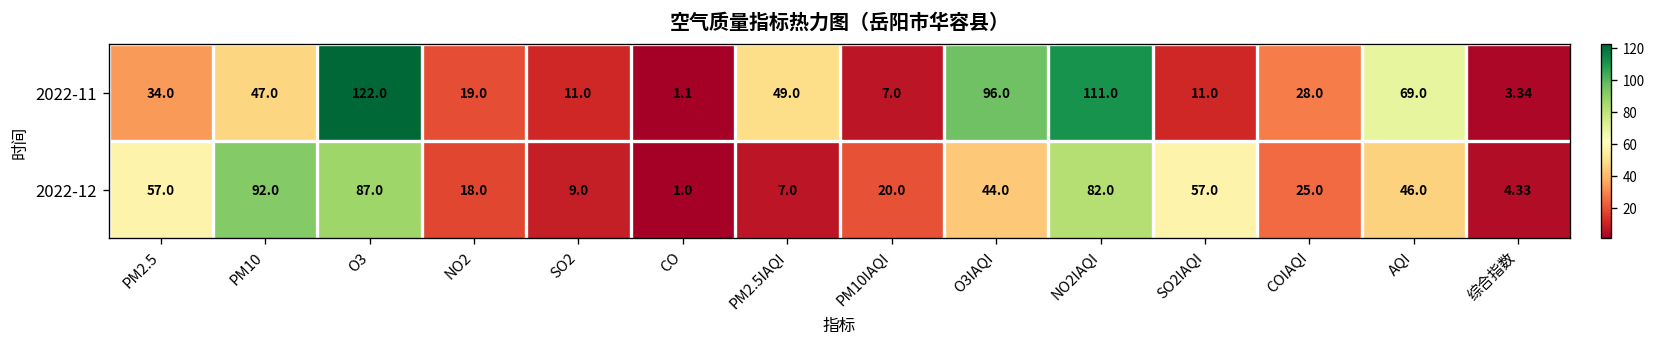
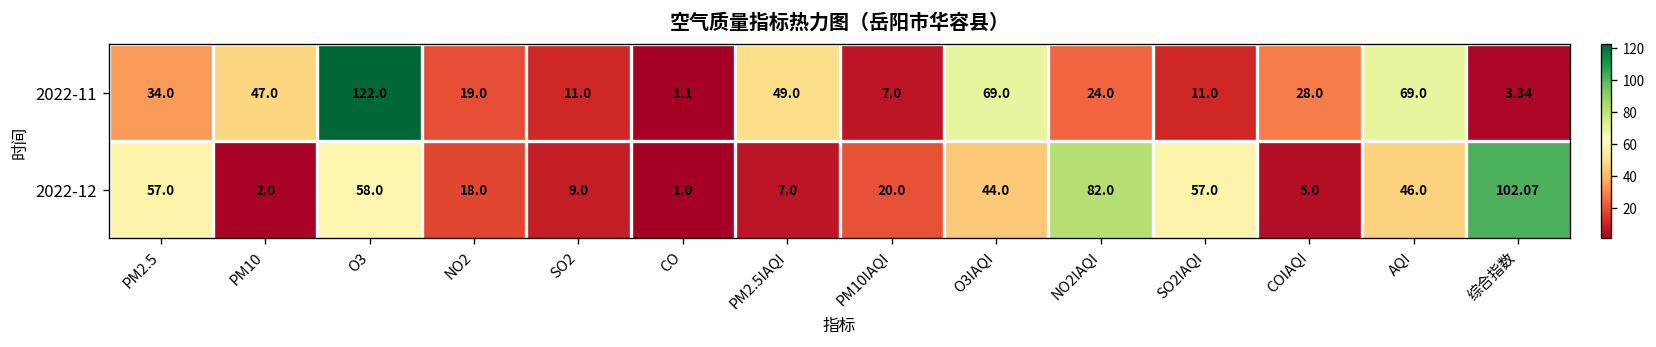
  {
    "2022-11": {
      "PM2.5": 34.0,
      "PM10": 47.0,
      "O3": 122.0,
      "NO2": 19.0,
      "SO2": 11.0,
      "CO": 1.1,
      "PM2.5IAQI": 49.0,
      "PM10IAQI": 7.0,
-     "O3IAQI": 96.0,
-     "NO2IAQI": 111.0,
+     "O3IAQI": 69.0,
+     "NO2IAQI": 24.0,
      "SO2IAQI": 11.0,
      "COIAQI": 28.0,
      "AQI": 69.0,
      "综合指数": 3.34
    },
    "2022-12": {
      "PM2.5": 57.0,
-     "PM10": 92.0,
-     "O3": 87.0,
+     "PM10": 2.0,
+     "O3": 58.0,
      "NO2": 18.0,
      "SO2": 9.0,
      "CO": 1.0,
      "PM2.5IAQI": 7.0,
      "PM10IAQI": 20.0,
      "O3IAQI": 44.0,
      "NO2IAQI": 82.0,
      "SO2IAQI": 57.0,
-     "COIAQI": 25.0,
+     "COIAQI": 5.0,
      "AQI": 46.0,
-     "综合指数": 4.33
+     "综合指数": 102.07
    }
  }
